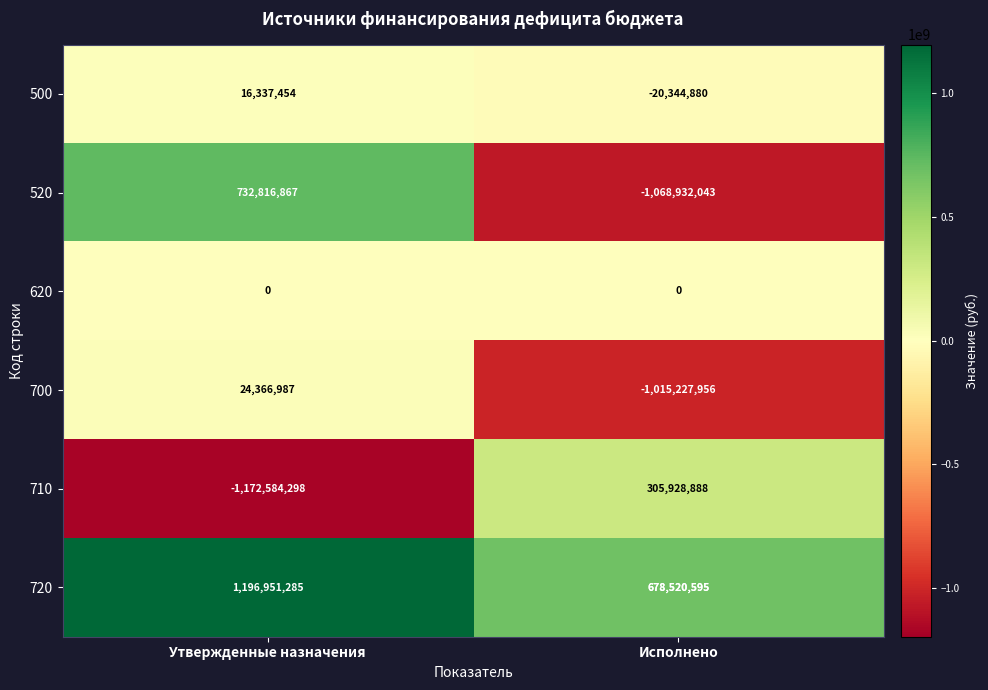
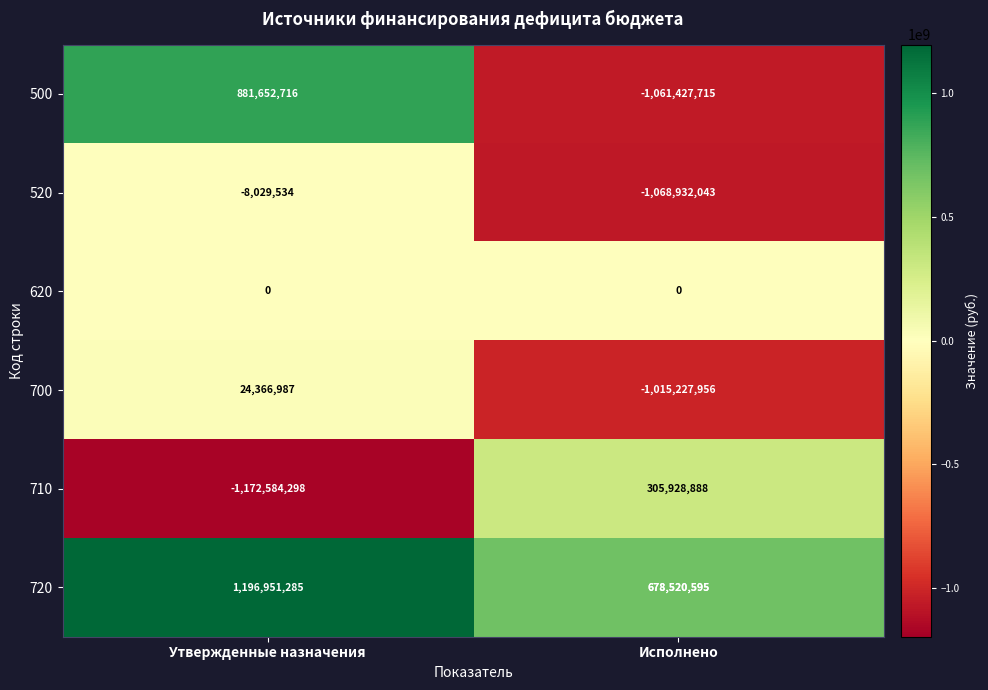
  {
    "500": {
-     "Утвержденные назначения": "16,337,454",
-     "Исполнено": "-20,344,880"
+     "Утвержденные назначения": "881,652,716",
+     "Исполнено": "-1,061,427,715"
    },
    "520": {
-     "Утвержденные назначения": "732,816,867",
+     "Утвержденные назначения": "-8,029,534",
      "Исполнено": "-1,068,932,043"
    },
    "620": {
      "Утвержденные назначения": "0",
      "Исполнено": "0"
    },
    "700": {
      "Утвержденные назначения": "24,366,987",
      "Исполнено": "-1,015,227,956"
    },
    "710": {
      "Утвержденные назначения": "-1,172,584,298",
      "Исполнено": "305,928,888"
    },
    "720": {
      "Утвержденные назначения": "1,196,951,285"
    }
  }
